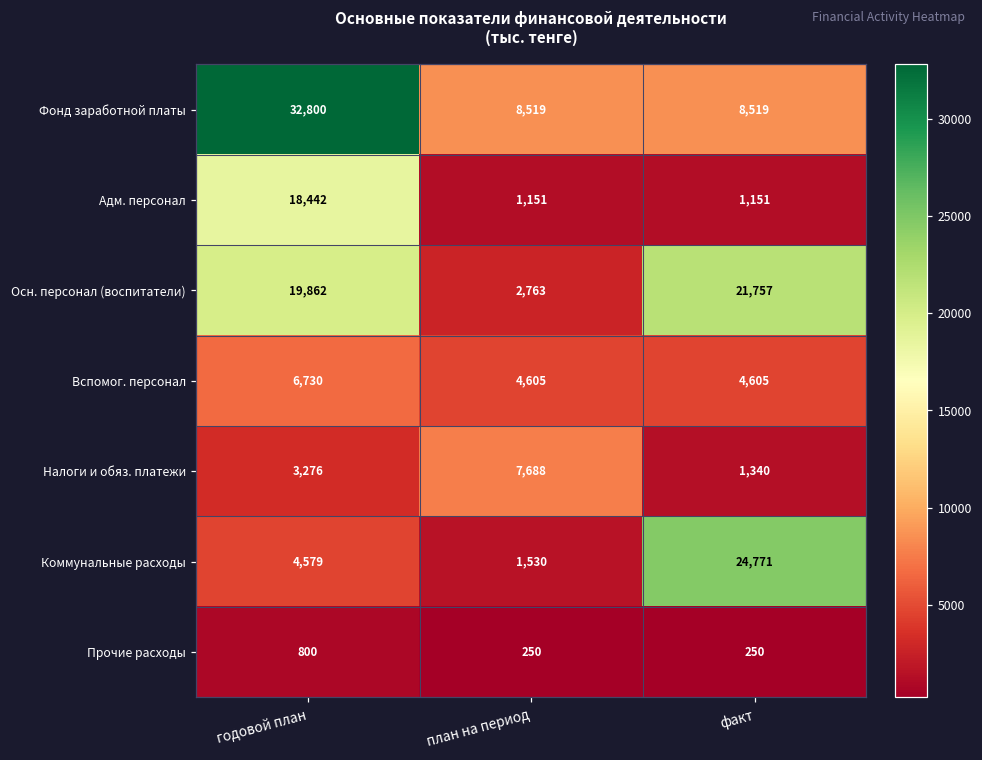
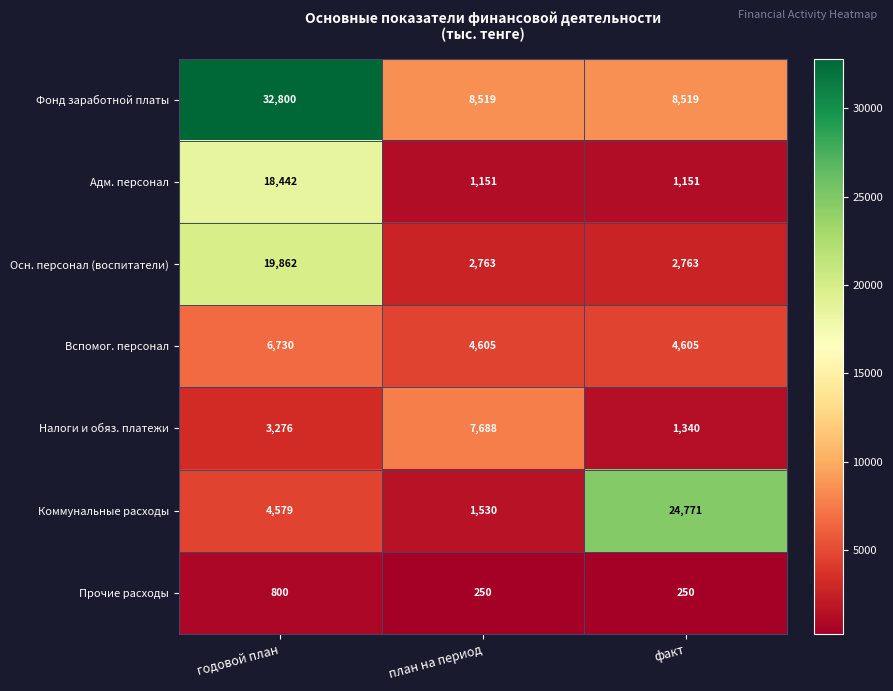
  {
    "Фонд заработной платы": {
      "годовой план": "32,800",
      "план на период": "8,519",
      "факт": "8,519"
    },
    "Адм. персонал": {
      "годовой план": "18,442",
      "план на период": "1,151",
      "факт": "1,151"
    },
    "Осн. персонал (воспитатели)": {
      "годовой план": "19,862",
      "план на период": "2,763",
-     "факт": "21,757"
+     "факт": "2,763"
    },
    "Вспомог. персонал": {
      "годовой план": "6,730",
      "план на период": "4,605",
      "факт": "4,605"
    },
    "Налоги и обяз. платежи": {
      "годовой план": "3,276",
      "план на период": "7,688",
      "факт": "1,340"
    },
    "Коммунальные расходы": {
      "годовой план": "4,579",
      "план на период": "1,530",
      "факт": "24,771"
    },
    "Прочие расходы": {
      "годовой план": "800",
      "план на период": "250",
      "факт": "250"
    }
  }
